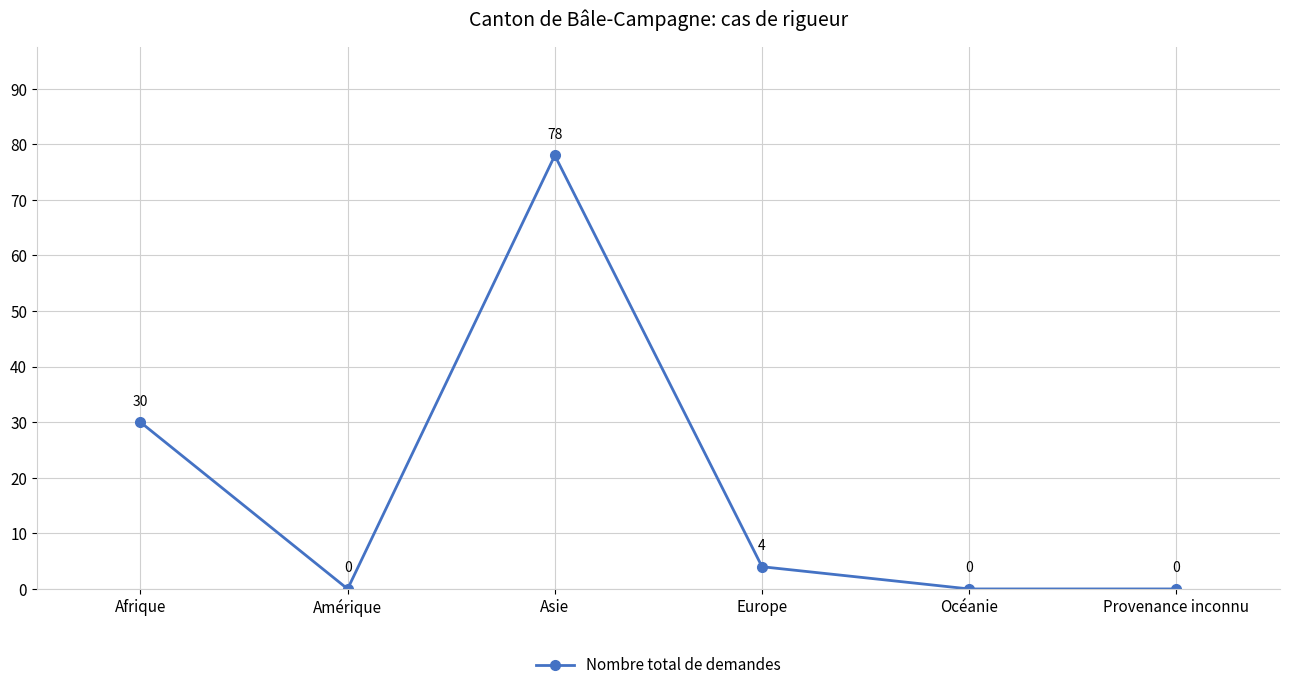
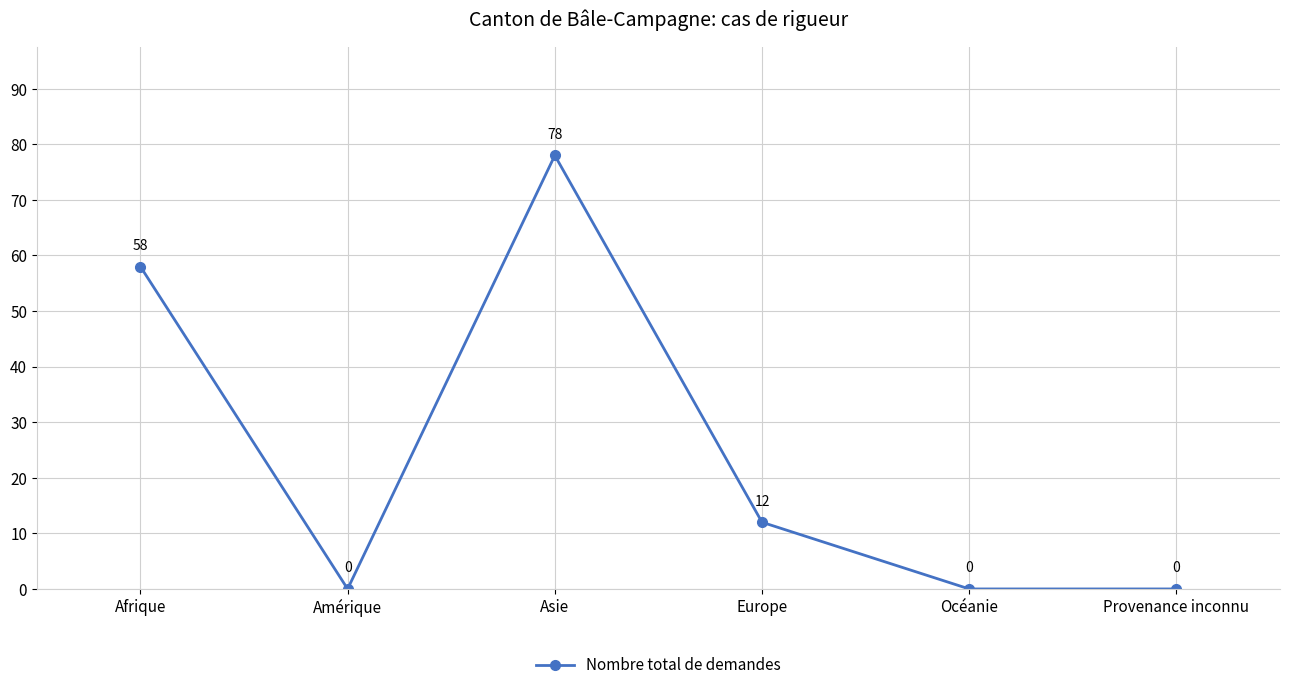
  {
-   "Afrique": 30,
+   "Afrique": 58,
    "Amérique": 0,
    "Asie": 78,
-   "Europe": 4,
+   "Europe": 12,
    "Océanie": 0,
    "Provenance inconnu": 0
  }
